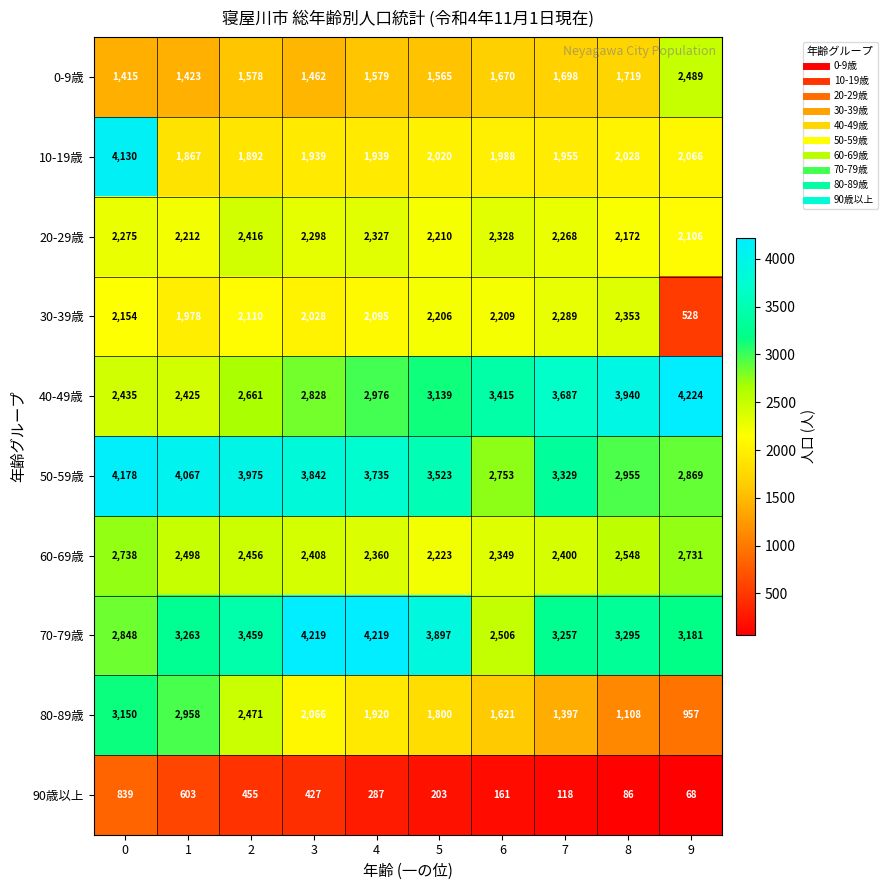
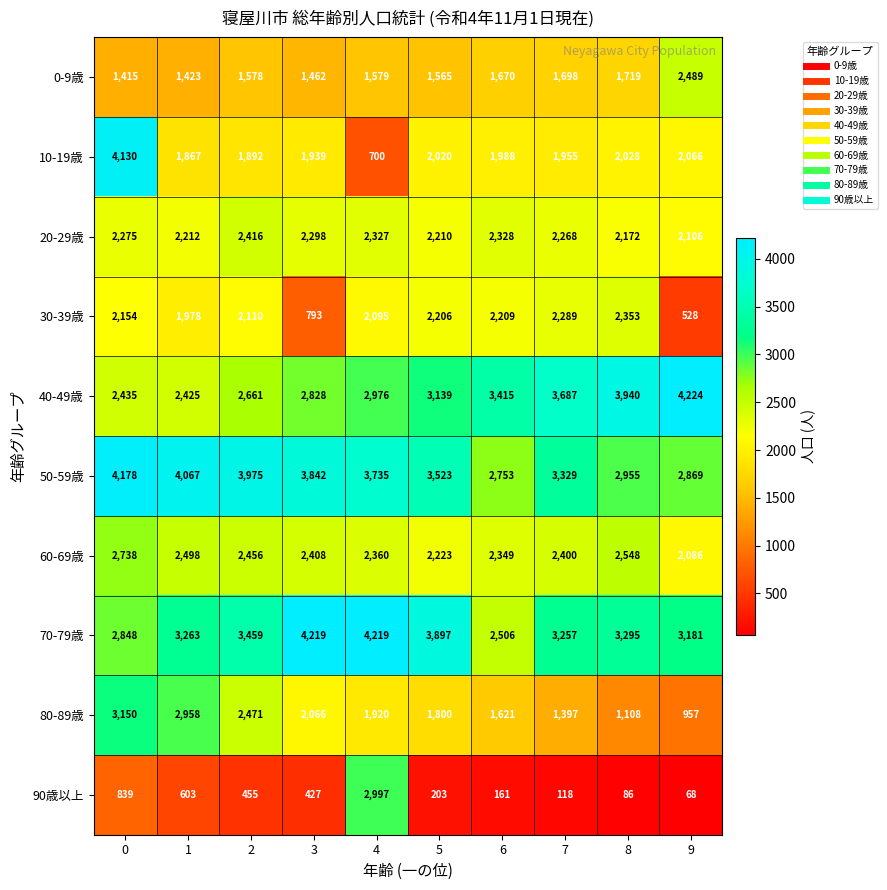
  {
    "0-9歳": {
      "0": "1,415",
      "1": "1,423",
      "2": "1,578",
      "3": "1,462",
      "4": "1,579",
      "5": "1,565",
      "6": "1,670",
      "7": "1,698",
      "9": "2,489"
    },
    "10-19歳": {
      "0": "4,130",
      "1": "1,867",
      "2": "1,892",
      "3": "1,939",
-     "4": "1,939",
+     "4": "700",
      "5": "2,020",
      "6": "1,988",
      "7": "1,955",
      "8": "2,028",
      "9": "2,066"
    },
    "20-29歳": {
      "0": "2,275",
      "1": "2,212",
      "2": "2,416",
      "3": "2,298",
      "4": "2,327",
      "5": "2,210",
      "6": "2,328",
      "7": "2,268",
      "8": "2,172",
      "9": "2,106"
    },
    "30-39歳": {
      "0": "2,154",
      "1": "1,978",
      "2": "2,110",
-     "3": "2,028",
+     "3": "793",
      "4": "2,095",
      "5": "2,206",
      "6": "2,209",
      "7": "2,289",
      "8": "2,353",
      "9": "528"
    },
    "40-49歳": {
      "0": "2,435",
      "1": "2,425",
      "2": "2,661",
      "3": "2,828",
      "4": "2,976",
      "5": "3,139",
      "6": "3,415",
      "7": "3,687",
      "8": "3,940",
      "9": "4,224"
    },
    "50-59歳": {
      "0": "4,178",
      "1": "4,067",
      "2": "3,975",
      "3": "3,842",
      "4": "3,735",
      "5": "3,523",
      "6": "2,753",
      "7": "3,329",
      "8": "2,955",
      "9": "2,869"
    },
    "60-69歳": {
      "0": "2,738",
      "1": "2,498",
      "2": "2,456",
      "3": "2,408",
      "4": "2,360",
      "5": "2,223",
      "6": "2,349",
      "7": "2,400",
      "8": "2,548",
-     "9": "2,731"
+     "9": "2,086"
    },
    "70-79歳": {
      "0": "2,848",
      "1": "3,263",
      "2": "3,459",
      "3": "4,219",
      "4": "4,219",
      "5": "3,897",
      "6": "2,506",
      "7": "3,257",
      "8": "3,295",
      "9": "3,181"
    },
    "80-89歳": {
      "0": "3,150",
      "1": "2,958",
      "2": "2,471",
      "3": "2,066",
      "4": "1,920",
      "5": "1,800",
      "6": "1,621",
      "7": "1,397",
      "8": "1,108",
      "9": "957"
    },
    "90歳以上": {
      "0": "839",
      "1": "603",
      "2": "455",
      "3": "427",
-     "4": "287",
+     "4": "2,997",
      "5": "203",
      "6": "161",
      "7": "118",
      "8": "86",
      "9": "68"
    }
  }
